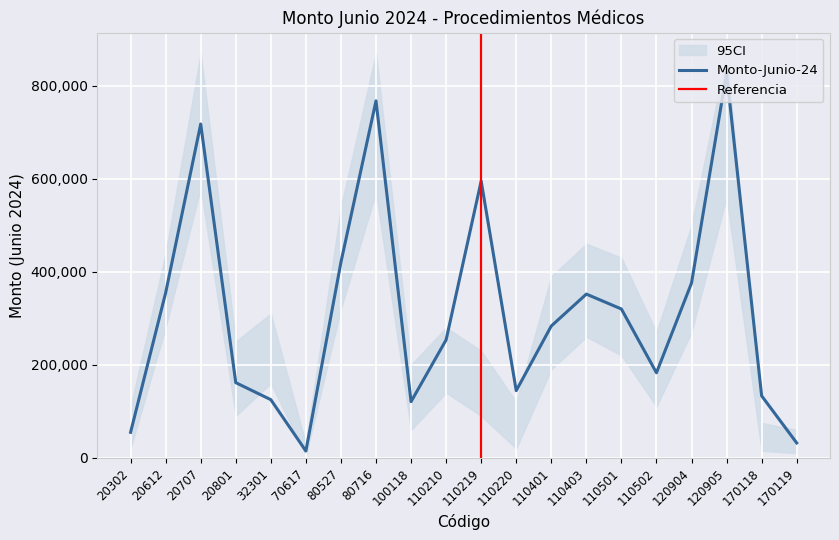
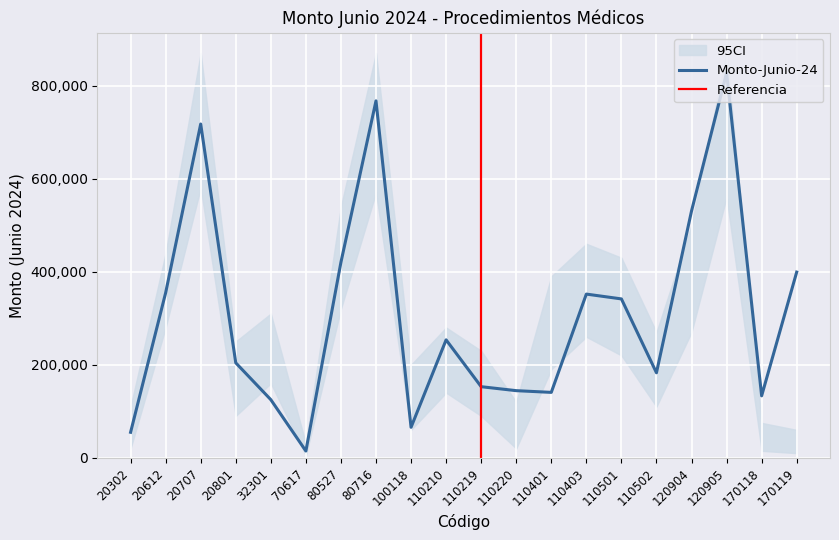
  {
    "Monto-Junio-24": {
      "20302": "50,000",
      "20612": "350,000",
      "20707": "720,000",
-     "20801": "160,000",
+     "20801": "200,000",
      "32301": "120,000",
      "70617": "10,000",
      "80527": "420,000",
      "80716": "770,000",
-     "100118": "120,000",
+     "100118": "70,000",
      "110210": "250,000",
-     "110219": "590,000",
+     "110219": "150,000",
      "110220": "140,000",
-     "110401": "280,000",
+     "110401": "140,000",
      "110403": "350,000",
-     "110501": "320,000",
+     "110501": "340,000",
      "110502": "180,000",
-     "120904": "380,000",
+     "120904": "530,000",
      "170118": "130,000",
-     "170119": "30,000"
+     "170119": "400,000"
    }
  }
